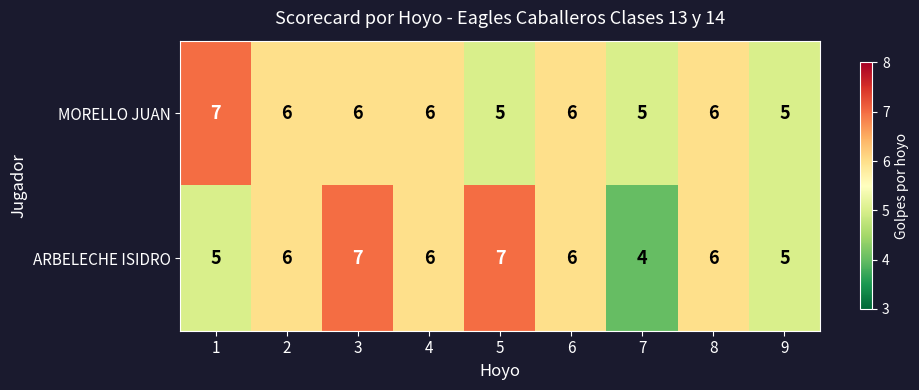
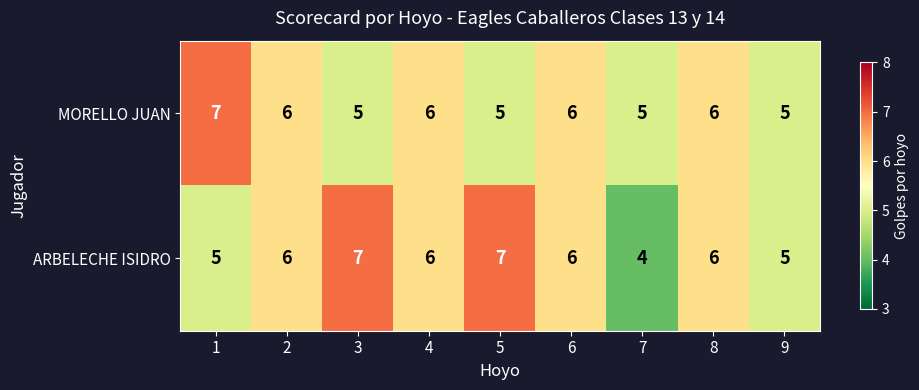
  {
    "MORELLO JUAN": {
      "1": 7,
      "2": 6,
-     "3": 6,
+     "3": 5,
      "4": 6,
      "5": 5,
      "6": 6,
      "7": 5,
      "8": 6,
      "9": 5
    },
    "ARBELECHE ISIDRO": {
      "1": 5,
      "2": 6,
      "3": 7,
      "4": 6,
      "5": 7,
      "6": 6,
      "7": 4,
      "8": 6,
      "9": 5
    }
  }
